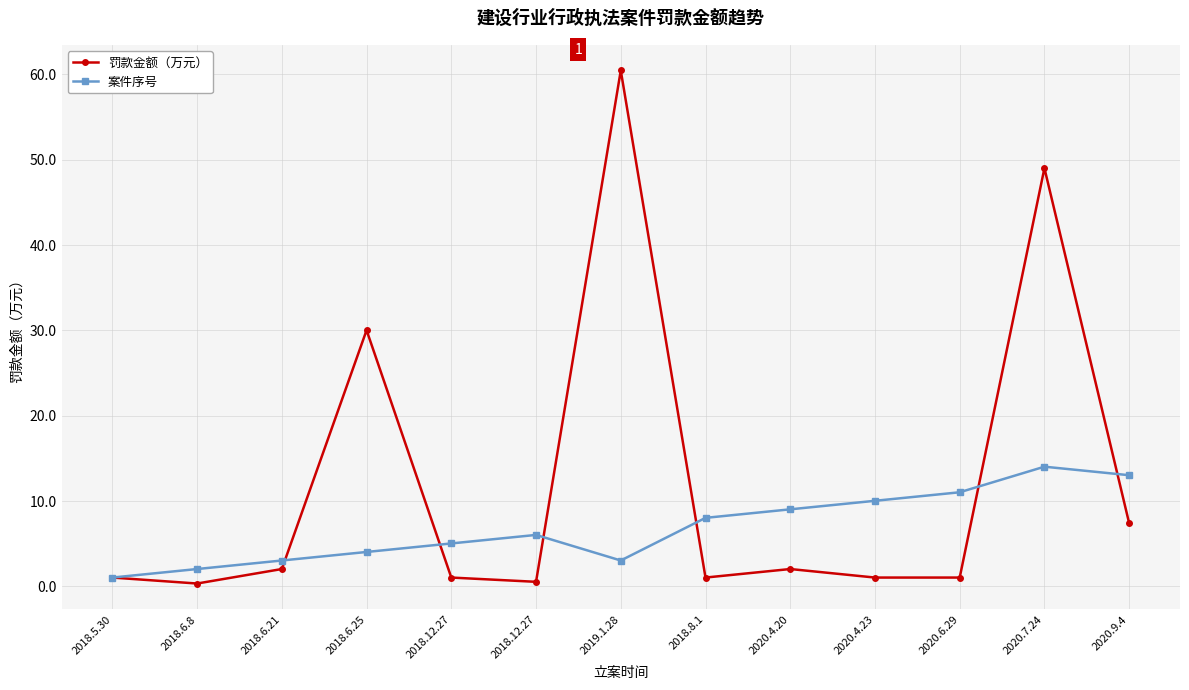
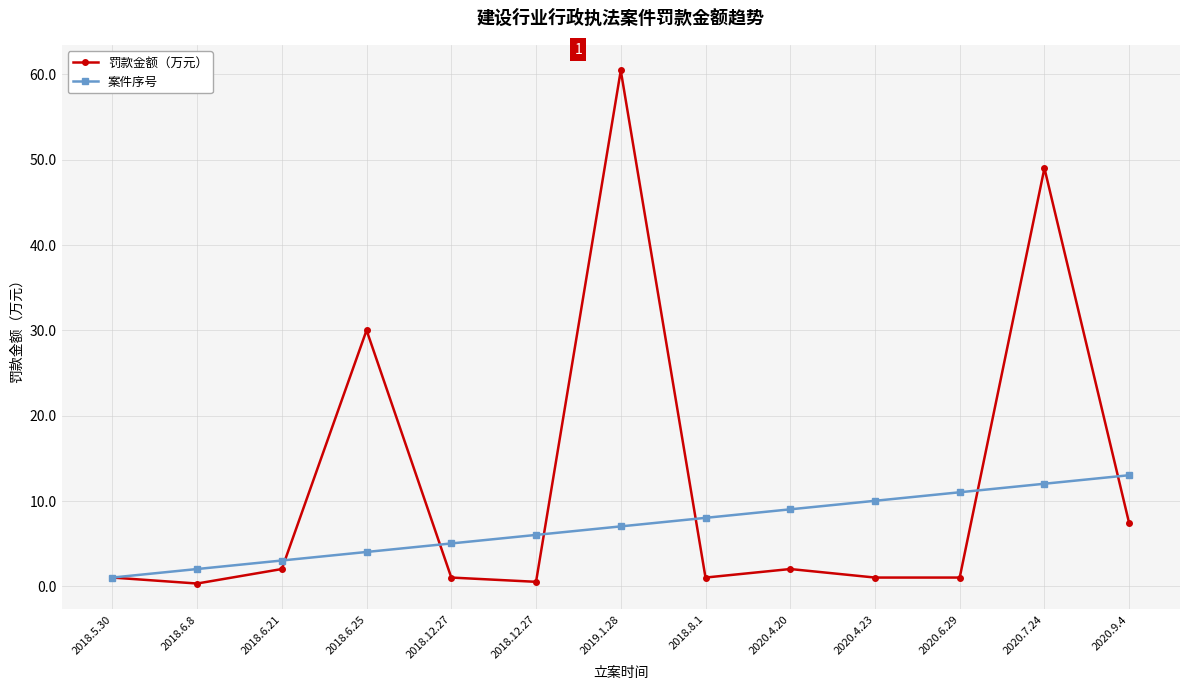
  {
    "罚款金额（万元）": {
      "2018.6.8": 0,
      "2018.6.21": 2,
      "2018.6.25": 30,
      "2019.1.28": 60,
      "2018.8.1": 1,
      "2020.4.20": 2,
      "2020.4.23": 1,
      "2020.6.29": 1,
      "2020.7.24": 49,
      "2020.9.4": 7
    },
    "案件序号": {
      "2018.6.8": 2,
      "2018.6.21": 3,
      "2018.6.25": 4,
-     "2019.1.28": 3,
+     "2019.1.28": 7,
      "2018.8.1": 8,
      "2020.4.20": 9,
      "2020.4.23": 10,
      "2020.6.29": 11,
-     "2020.7.24": 14,
+     "2020.7.24": 12,
      "2020.9.4": 13
    }
  }
